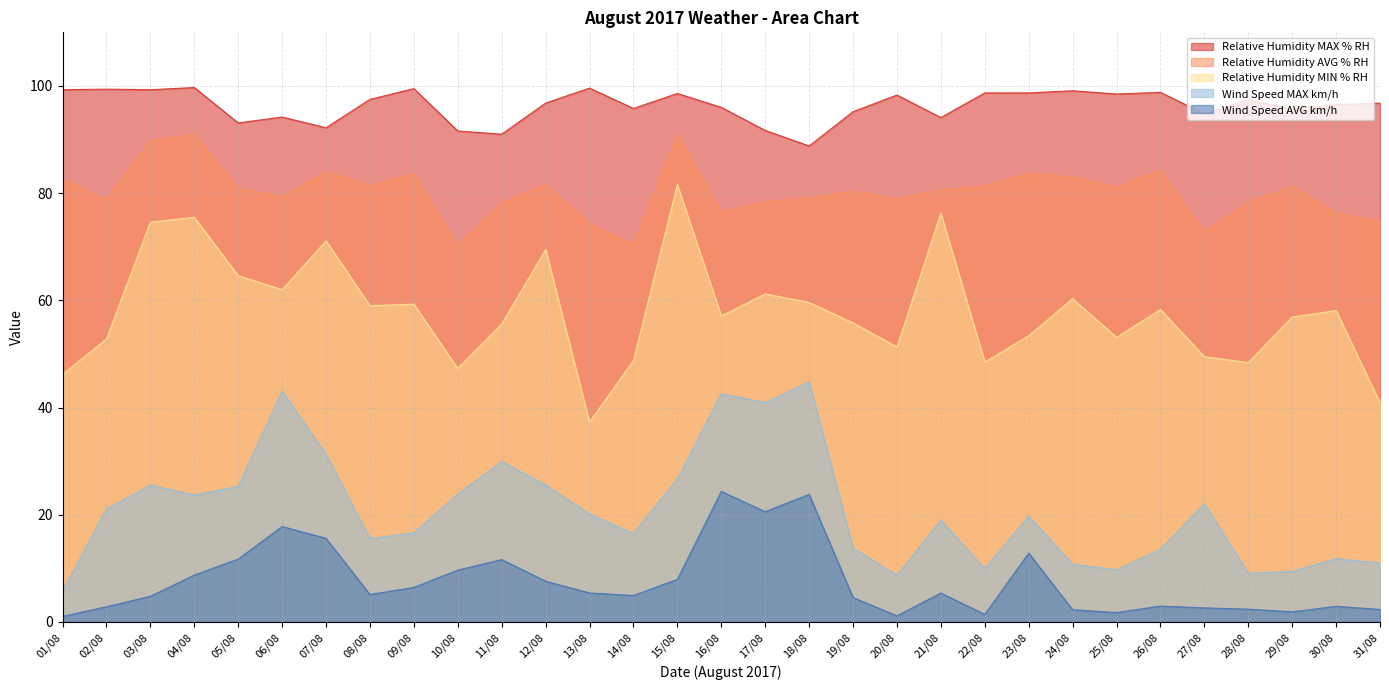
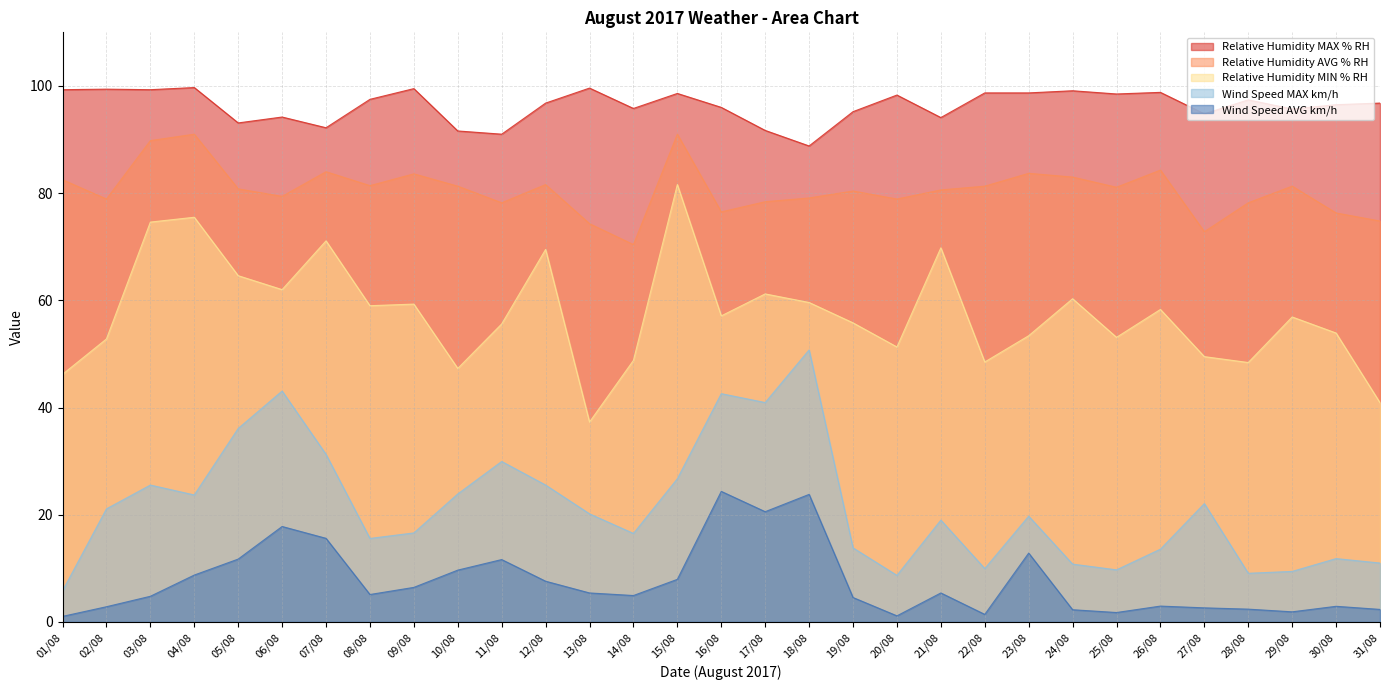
  {
    "Relative Humidity MAX % RH": {
      "01/08": 99,
      "02/08": 99,
      "03/08": 99,
      "04/08": 100,
      "05/08": 93,
      "06/08": 94,
      "07/08": 92,
      "08/08": 98,
      "09/08": 100,
      "10/08": 92,
      "11/08": 91,
      "12/08": 97,
      "13/08": 100,
      "14/08": 96,
      "15/08": 99,
      "16/08": 96,
      "17/08": 92,
      "18/08": 89,
      "19/08": 95,
      "20/08": 98,
      "21/08": 94,
      "22/08": 99,
      "23/08": 99,
      "24/08": 99,
      "25/08": 99,
      "26/08": 99,
      "31/08": 97
    },
    "Relative Humidity AVG % RH": {
      "01/08": 83,
      "02/08": 79,
      "03/08": 90,
      "04/08": 91,
      "05/08": 81,
      "06/08": 79,
      "07/08": 84,
      "08/08": 81,
      "09/08": 84,
-     "10/08": 70,
+     "10/08": 81,
      "11/08": 78,
      "12/08": 82,
      "13/08": 74,
      "14/08": 70,
      "15/08": 91,
      "16/08": 77,
      "17/08": 78,
      "18/08": 79,
      "19/08": 80,
      "20/08": 79,
      "21/08": 81,
      "22/08": 81,
      "23/08": 84,
      "24/08": 83,
      "25/08": 81,
      "26/08": 84,
      "27/08": 73,
      "28/08": 78,
      "29/08": 81,
      "30/08": 76,
      "31/08": 75
    },
    "Relative Humidity MIN % RH": {
      "01/08": 46,
      "02/08": 53,
      "03/08": 75,
      "04/08": 76,
      "05/08": 65,
      "06/08": 62,
      "07/08": 71,
      "08/08": 59,
      "09/08": 59,
      "10/08": 47,
      "11/08": 56,
      "12/08": 70,
      "13/08": 37,
      "14/08": 49,
      "15/08": 82,
      "16/08": 57,
      "17/08": 61,
      "18/08": 60,
      "19/08": 56,
      "20/08": 51,
-     "21/08": 76,
+     "21/08": 70,
      "22/08": 49,
      "23/08": 53,
      "24/08": 60,
      "25/08": 53,
      "26/08": 58,
      "27/08": 50,
      "28/08": 48,
      "29/08": 57,
-     "30/08": 58,
+     "30/08": 54,
      "31/08": 41
    },
    "Wind Speed MAX km/h": {
      "01/08": 6,
      "02/08": 21,
      "03/08": 26,
      "04/08": 24,
-     "05/08": 25,
+     "05/08": 36,
      "06/08": 43,
      "07/08": 31,
      "08/08": 16,
      "09/08": 17,
      "10/08": 24,
      "11/08": 30,
      "12/08": 26,
      "13/08": 20,
      "14/08": 17,
      "15/08": 27,
      "16/08": 43,
      "17/08": 41,
-     "18/08": 45,
+     "18/08": 51,
      "19/08": 14,
      "20/08": 9,
      "21/08": 19,
      "22/08": 10,
      "23/08": 20,
      "24/08": 11,
      "25/08": 10,
      "26/08": 14,
      "27/08": 22,
      "28/08": 9,
      "29/08": 9,
      "30/08": 12,
      "31/08": 11
    },
    "Wind Speed AVG km/h": {
      "01/08": 1,
      "02/08": 3,
      "03/08": 5,
      "04/08": 9,
      "05/08": 12,
      "06/08": 18,
      "07/08": 16,
      "08/08": 5,
      "09/08": 6,
      "10/08": 10,
      "11/08": 12,
      "12/08": 8,
      "13/08": 5,
      "14/08": 5,
      "15/08": 8,
      "16/08": 24,
      "17/08": 21,
      "18/08": 24,
      "19/08": 5,
      "20/08": 1,
      "21/08": 5,
      "22/08": 1,
      "23/08": 13,
      "24/08": 2,
      "25/08": 2,
      "26/08": 3,
      "27/08": 3,
      "28/08": 2,
      "29/08": 2,
      "30/08": 3,
      "31/08": 2
    }
  }
